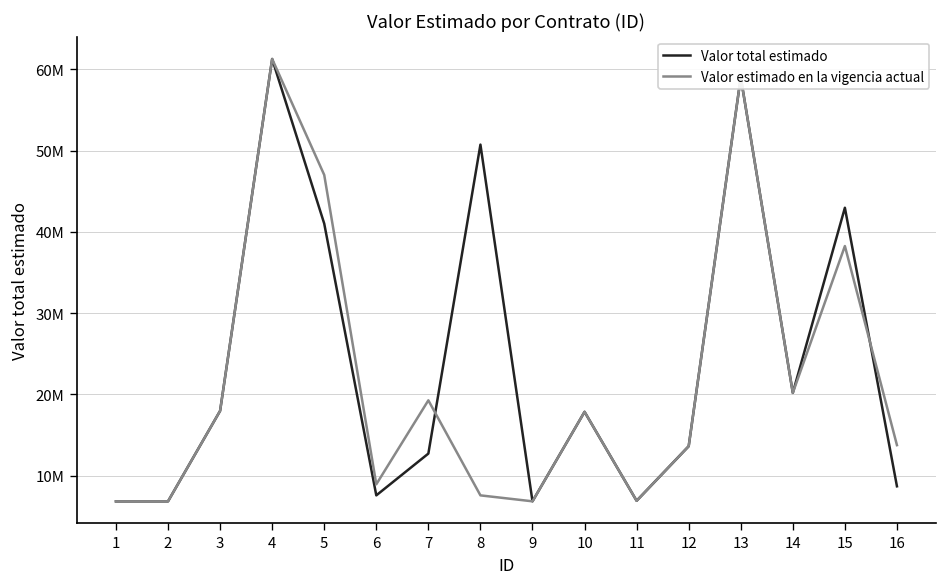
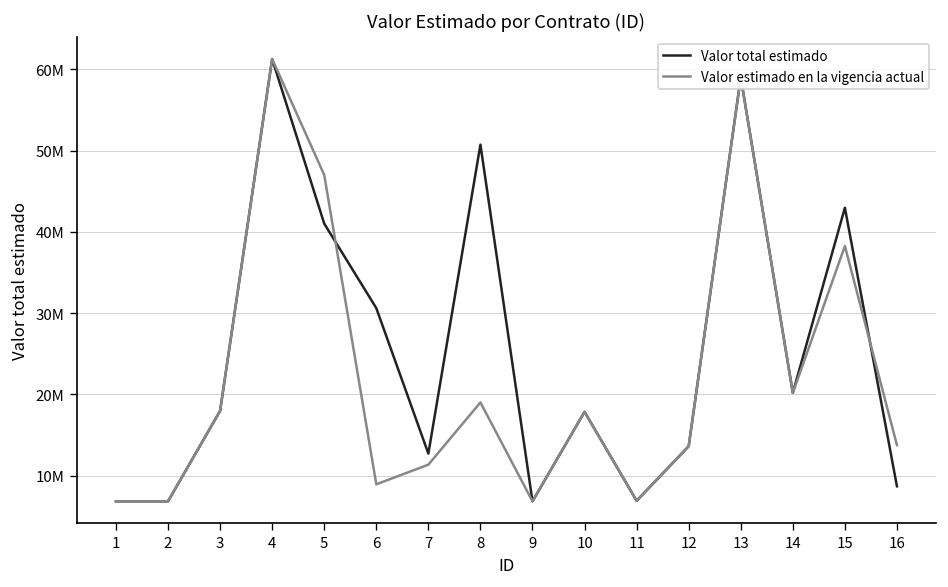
  {
    "Valor total estimado": {
      "5": 41000000,
-     "6": 8000000,
+     "6": 31000000,
      "7": 13000000,
      "8": 51000000,
      "15": 43000000,
      "16": 9000000
    },
    "Valor estimado en la vigencia actual": {
      "5": 47000000,
      "6": 9000000,
-     "7": 19000000,
-     "8": 8000000,
+     "7": 11000000,
+     "8": 19000000,
      "15": 38000000,
      "16": 14000000
    }
  }
